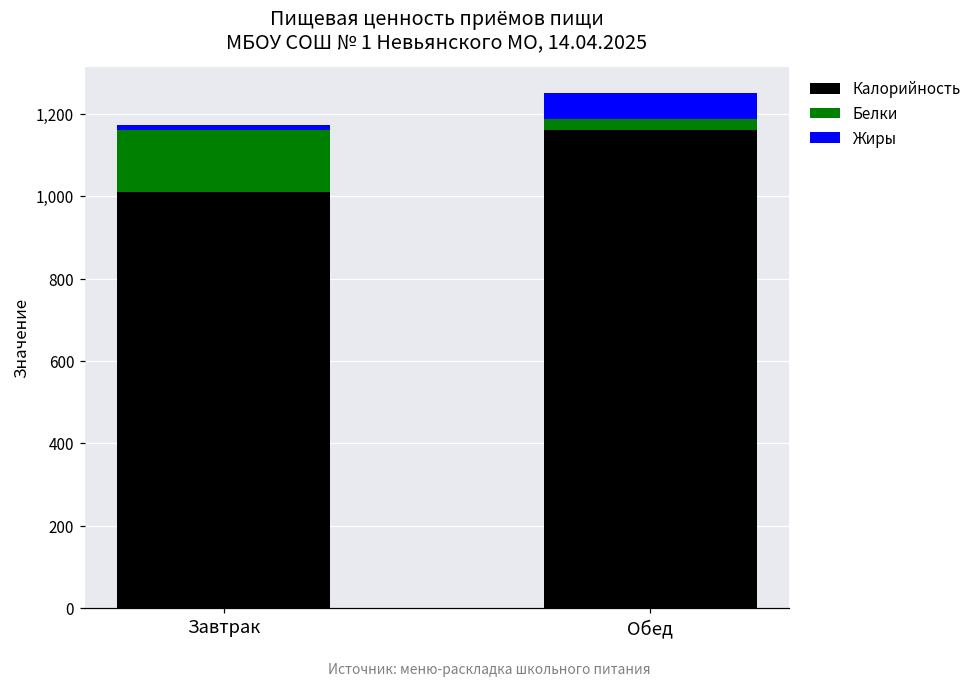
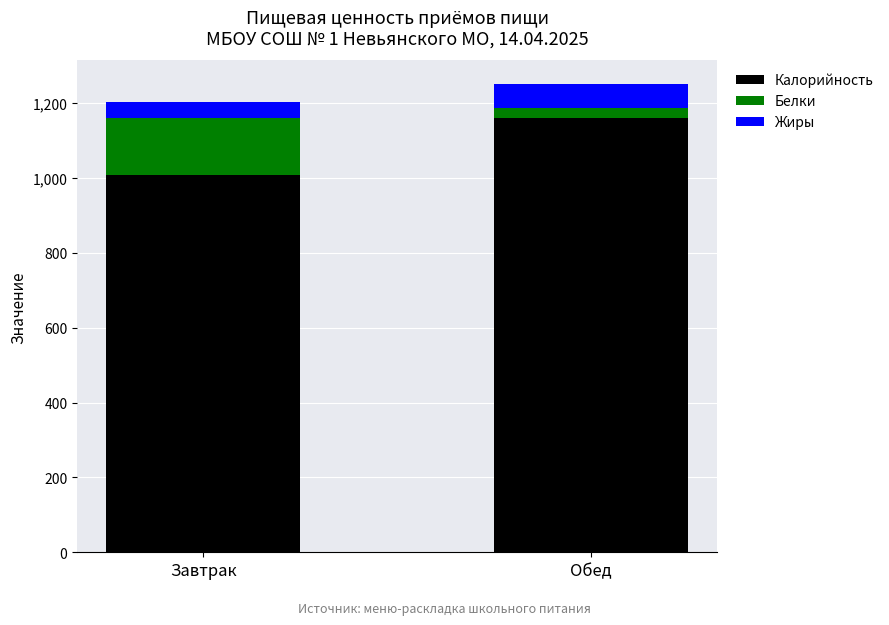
  {
    "Калорийность": {
      "Завтрак": "1,010",
      "Обед": "1,160"
    },
    "Белки": {
      "Завтрак": "150",
      "Обед": "30"
    },
    "Жиры": {
-     "Завтрак": "10",
+     "Завтрак": "40",
      "Обед": "60"
    }
  }
